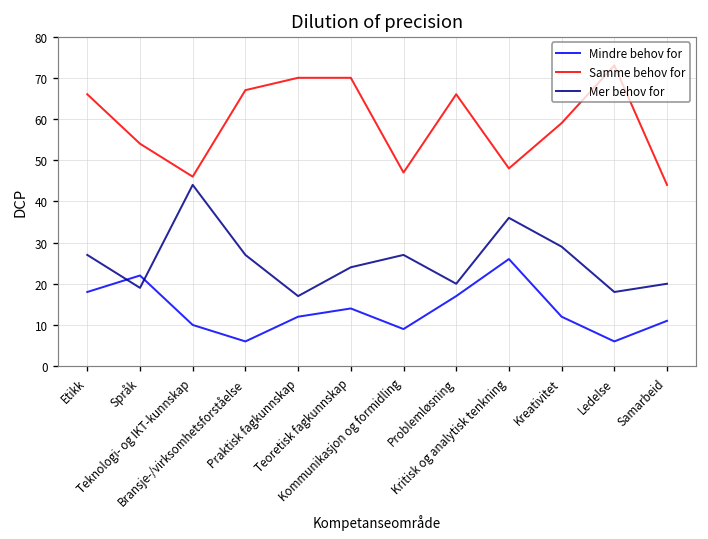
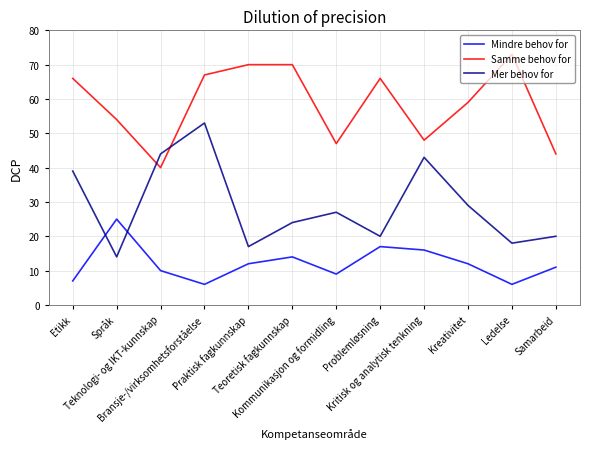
  {
    "Mindre behov for": {
-     "Etikk": 18,
-     "Språk": 22,
+     "Etikk": 7,
+     "Språk": 25,
      "Teknologi- og IKT-kunnskap": 10,
      "Bransje-/virksomhetsforståelse": 6,
      "Praktisk fagkunnskap": 12,
      "Teoretisk fagkunnskap": 14,
      "Kommunikasjon og formidling": 9,
      "Problemløsning": 17,
-     "Kritisk og analytisk tenkning": 26,
+     "Kritisk og analytisk tenkning": 16,
      "Kreativitet": 12,
      "Ledelse": 6,
      "Samarbeid": 11
    },
    "Samme behov for": {
      "Etikk": 66,
      "Språk": 54,
-     "Teknologi- og IKT-kunnskap": 46,
+     "Teknologi- og IKT-kunnskap": 40,
      "Bransje-/virksomhetsforståelse": 67,
      "Praktisk fagkunnskap": 70,
      "Teoretisk fagkunnskap": 70,
      "Kommunikasjon og formidling": 47,
      "Problemløsning": 66,
      "Kritisk og analytisk tenkning": 48,
      "Kreativitet": 59,
      "Samarbeid": 44
    },
    "Mer behov for": {
-     "Etikk": 27,
-     "Språk": 19,
+     "Etikk": 39,
+     "Språk": 14,
      "Teknologi- og IKT-kunnskap": 44,
-     "Bransje-/virksomhetsforståelse": 27,
+     "Bransje-/virksomhetsforståelse": 53,
      "Praktisk fagkunnskap": 17,
      "Teoretisk fagkunnskap": 24,
      "Kommunikasjon og formidling": 27,
      "Problemløsning": 20,
-     "Kritisk og analytisk tenkning": 36,
+     "Kritisk og analytisk tenkning": 43,
      "Kreativitet": 29,
      "Ledelse": 18,
      "Samarbeid": 20
    }
  }
